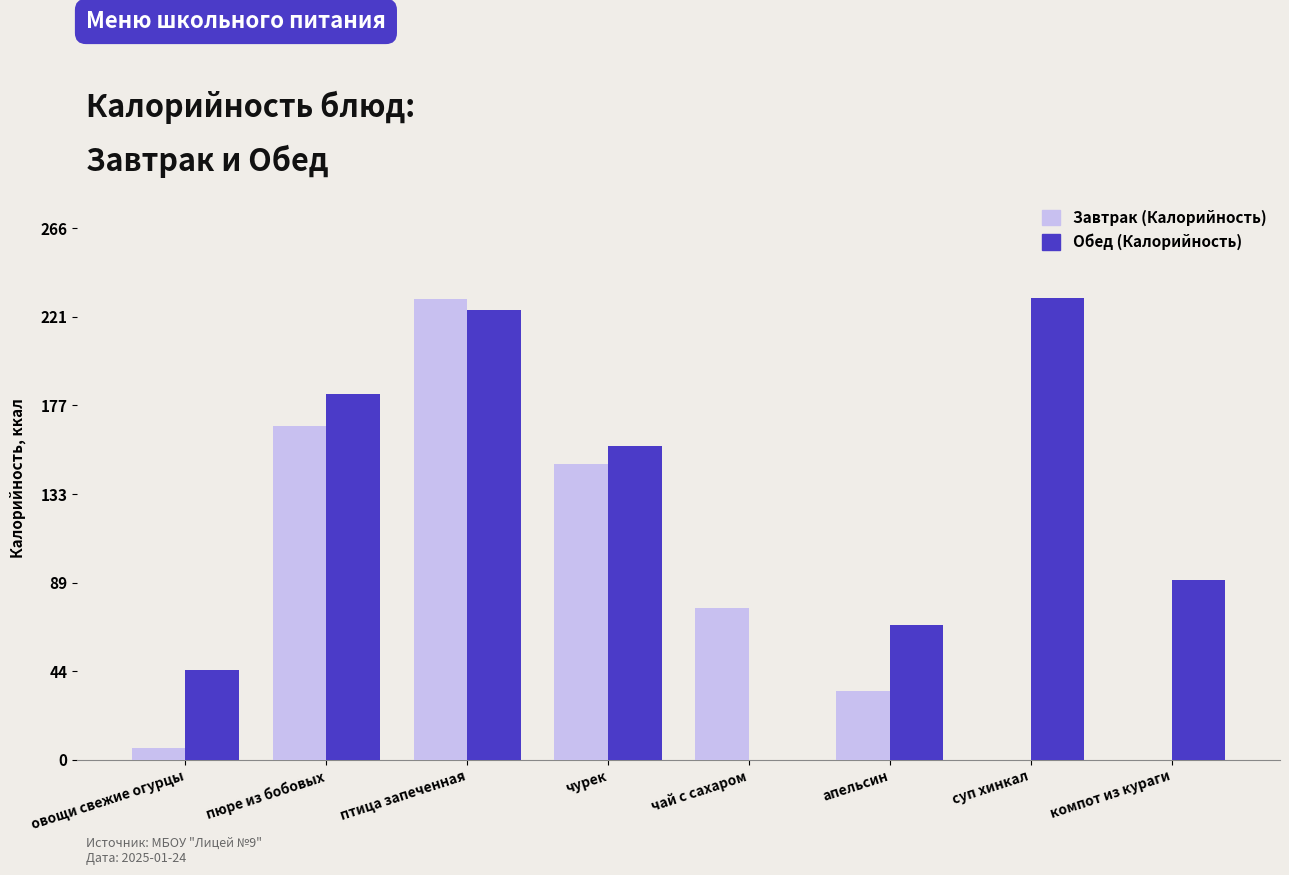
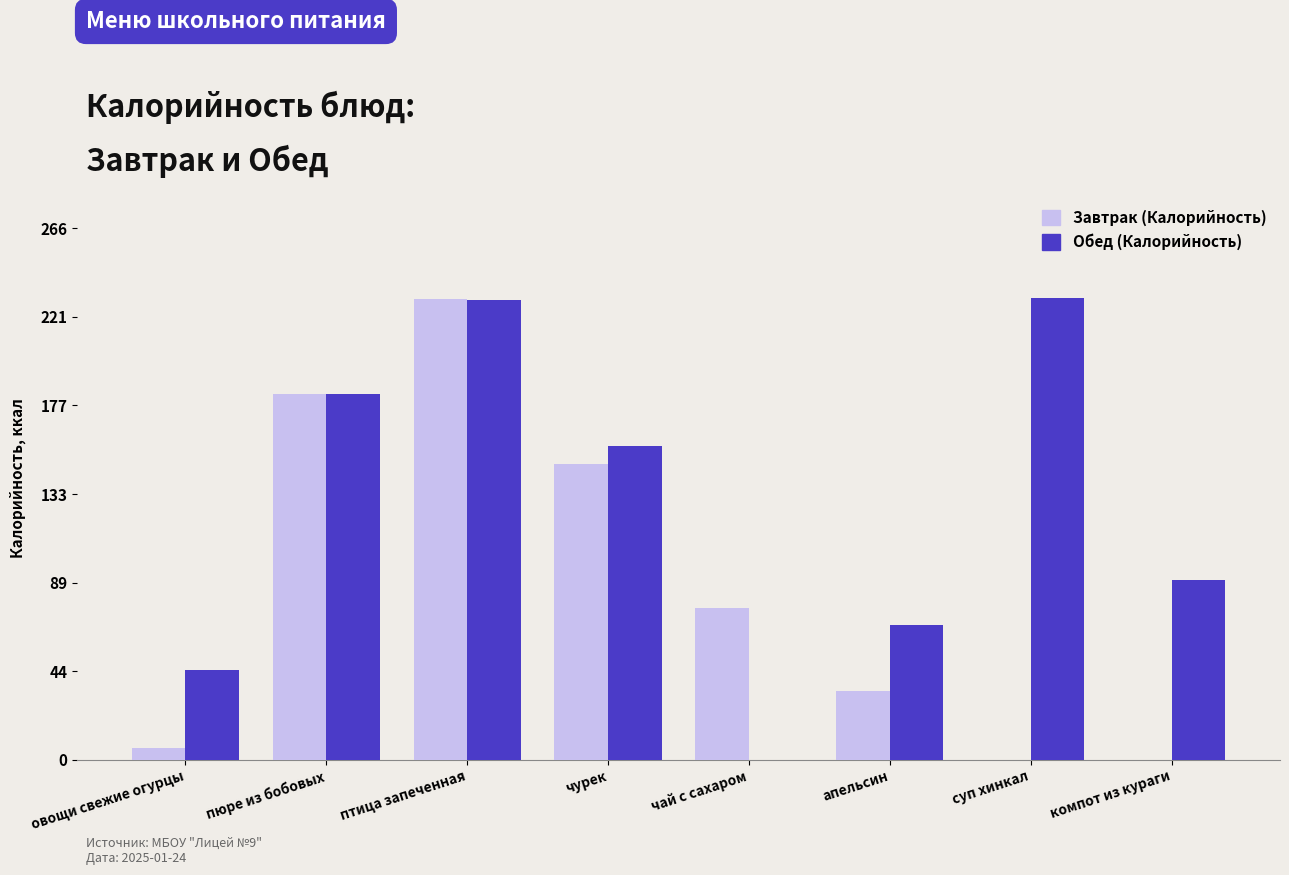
  {
    "Завтрак (Калорийность)": {
      "овощи свежие огурцы": 6,
-     "пюре из бобовых": 167,
+     "пюре из бобовых": 183,
      "птица запеченная": 230,
      "чурек": 148,
      "чай с сахаром": 76,
      "апельсин": 34,
      "суп хинкал": 0,
      "компот из кураги": 0
    },
    "Обед (Калорийность)": {
      "овощи свежие огурцы": 45,
      "пюре из бобовых": 183,
-     "птица запеченная": 225,
+     "птица запеченная": 230,
      "чурек": 157,
      "чай с сахаром": 0,
      "апельсин": 67,
      "суп хинкал": 231,
      "компот из кураги": 90
    }
  }
